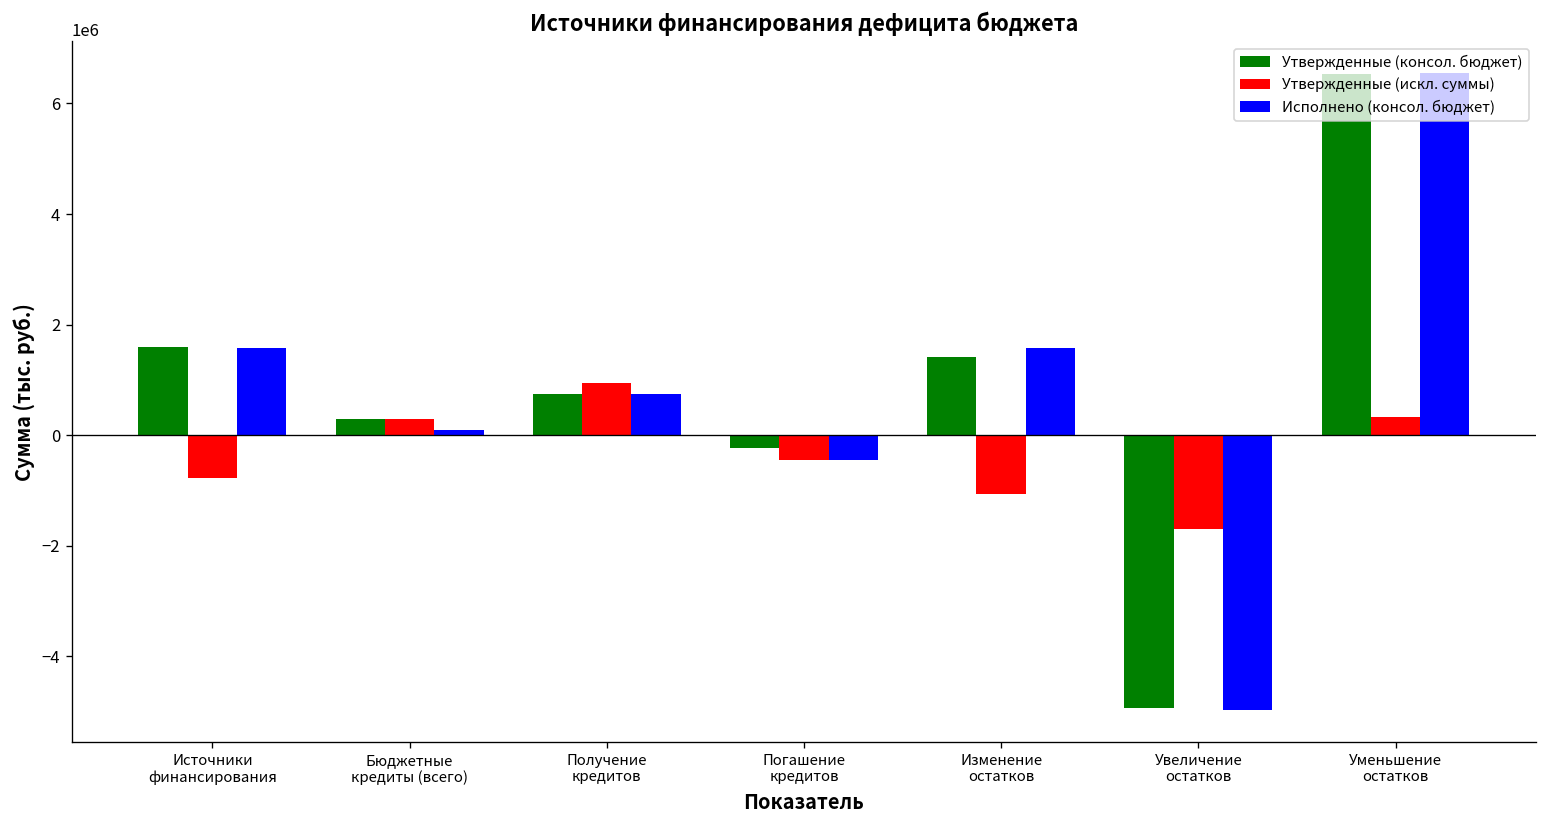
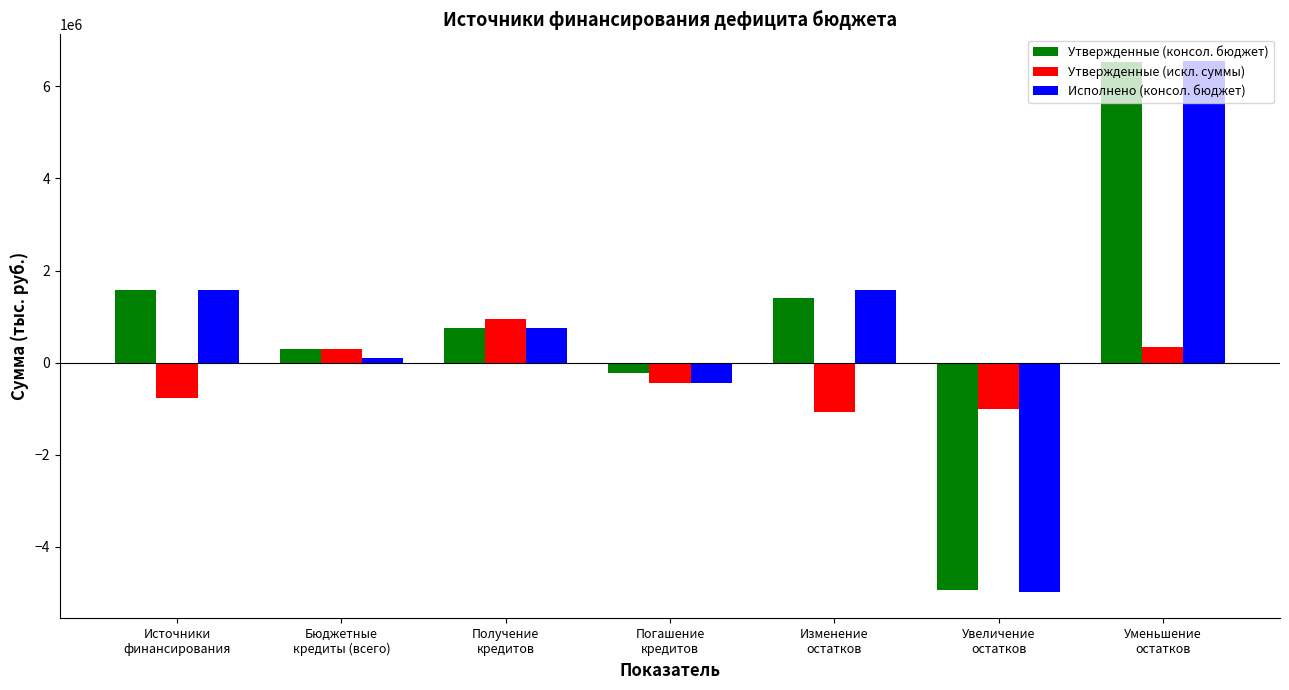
  {
    "Утвержденные (консол. бюджет)": {
      "Источники финансирования": 1600000,
      "Бюджетные кредиты (всего)": 300000,
      "Получение кредитов": 800000,
      "Погашение кредитов": -200000,
      "Изменение остатков": 1400000,
      "Увеличение остатков": -4900000
    },
    "Утвержденные (искл. суммы)": {
      "Источники финансирования": -800000,
      "Бюджетные кредиты (всего)": 300000,
      "Получение кредитов": 900000,
      "Погашение кредитов": -500000,
      "Изменение остатков": -1100000,
-     "Увеличение остатков": -1700000,
+     "Увеличение остатков": -1000000,
      "Уменьшение остатков": 300000
    },
    "Исполнено (консол. бюджет)": {
      "Источники финансирования": 1600000,
      "Бюджетные кредиты (всего)": 100000,
      "Получение кредитов": 800000,
      "Погашение кредитов": -500000,
      "Изменение остатков": 1600000,
      "Увеличение остатков": -5000000
    }
  }
